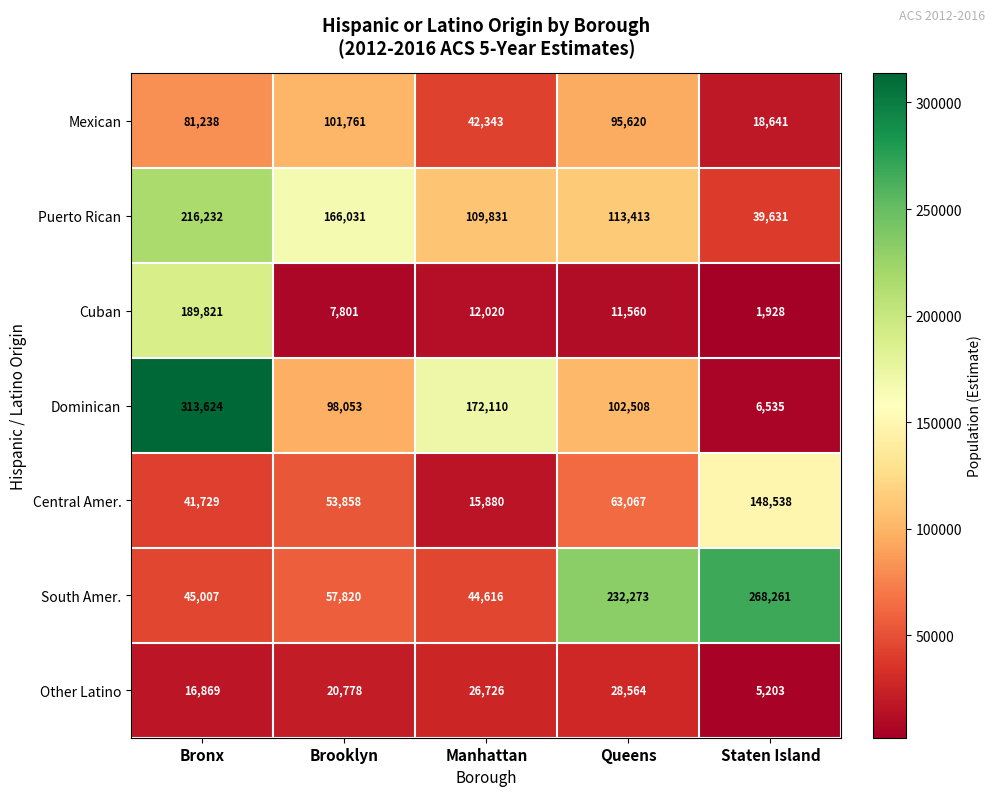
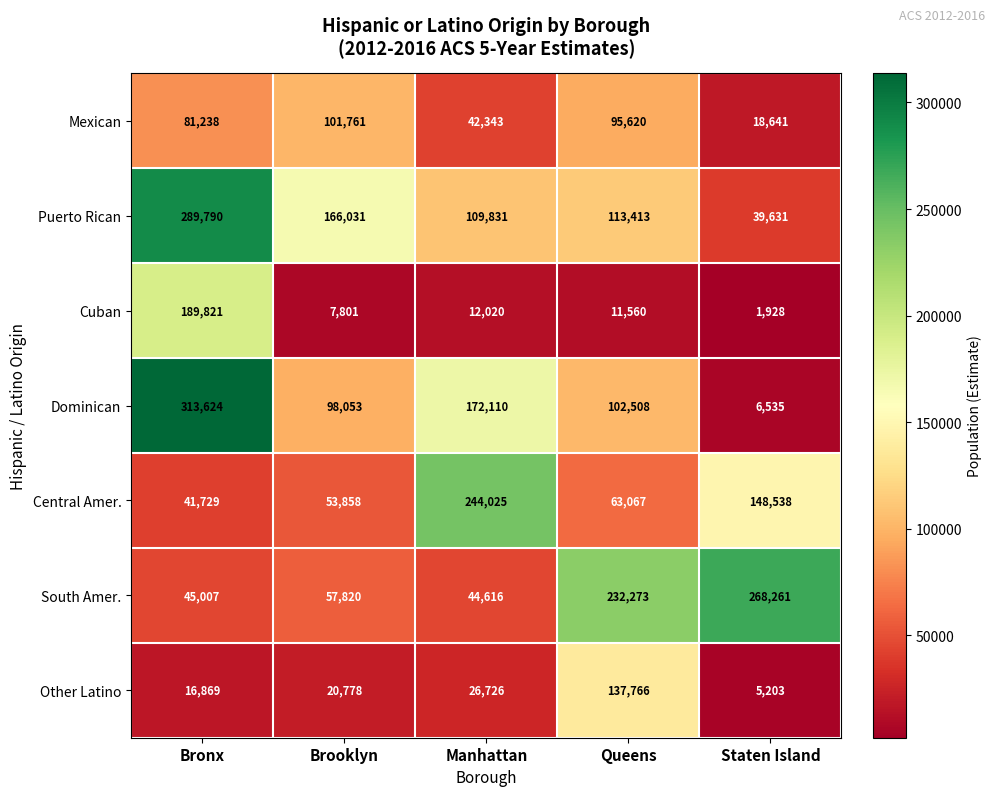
  {
    "Mexican": {
      "Bronx": "81,238",
      "Brooklyn": "101,761",
      "Manhattan": "42,343",
      "Queens": "95,620",
      "Staten Island": "18,641"
    },
    "Puerto Rican": {
-     "Bronx": "216,232",
+     "Bronx": "289,790",
      "Brooklyn": "166,031",
      "Manhattan": "109,831",
      "Queens": "113,413",
      "Staten Island": "39,631"
    },
    "Cuban": {
      "Bronx": "189,821",
      "Brooklyn": "7,801",
      "Manhattan": "12,020",
      "Queens": "11,560",
      "Staten Island": "1,928"
    },
    "Dominican": {
      "Bronx": "313,624",
      "Brooklyn": "98,053",
      "Manhattan": "172,110",
      "Queens": "102,508",
      "Staten Island": "6,535"
    },
    "Central Amer.": {
      "Bronx": "41,729",
      "Brooklyn": "53,858",
-     "Manhattan": "15,880",
+     "Manhattan": "244,025",
      "Queens": "63,067",
      "Staten Island": "148,538"
    },
    "South Amer.": {
      "Bronx": "45,007",
      "Brooklyn": "57,820",
      "Manhattan": "44,616",
      "Queens": "232,273",
      "Staten Island": "268,261"
    },
    "Other Latino": {
      "Bronx": "16,869",
      "Brooklyn": "20,778",
      "Manhattan": "26,726",
-     "Queens": "28,564",
+     "Queens": "137,766",
      "Staten Island": "5,203"
    }
  }
